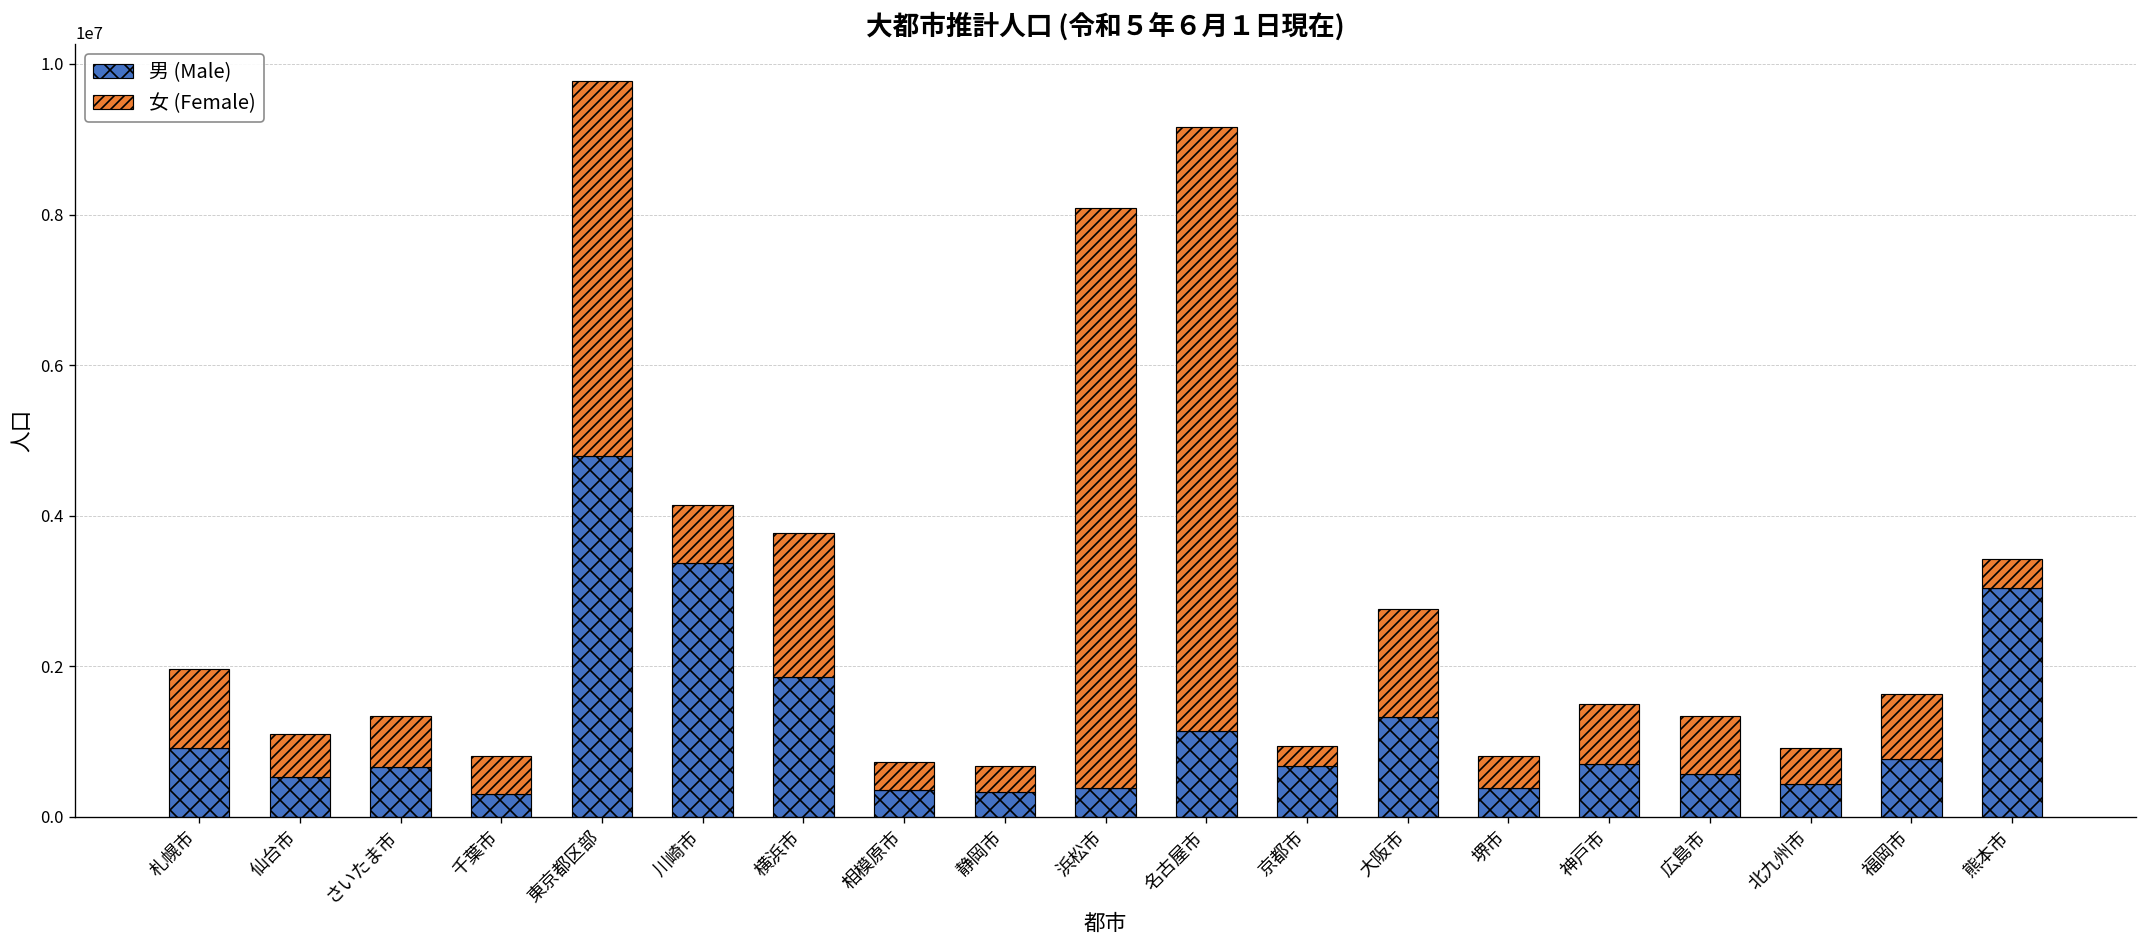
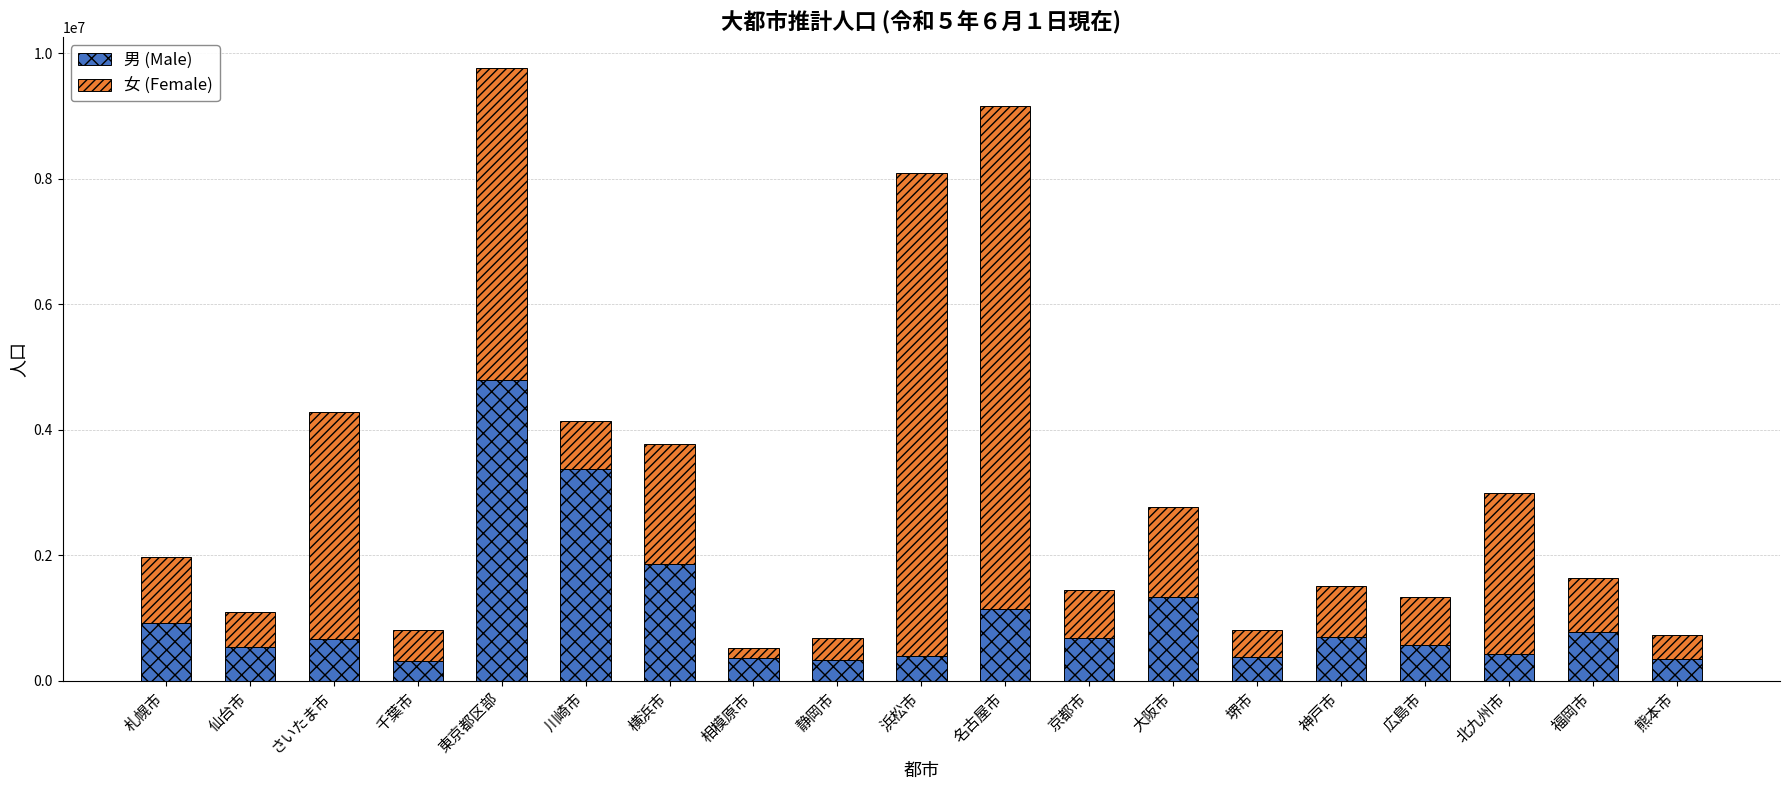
  {
    "男 (Male)": {
      "札幌市": 900000,
      "仙台市": 500000,
      "さいたま市": 700000,
      "千葉市": 300000,
      "東京都区部": 4800000,
      "川崎市": 3400000,
      "横浜市": 1900000,
      "相模原市": 400000,
      "静岡市": 300000,
      "浜松市": 400000,
      "名古屋市": 1100000,
      "京都市": 700000,
      "大阪市": 1300000,
      "堺市": 400000,
      "神戸市": 700000,
      "広島市": 600000,
      "北九州市": 400000,
      "福岡市": 800000,
-     "熊本市": 3000000
+     "熊本市": 300000
    },
    "女 (Female)": {
      "札幌市": 1100000,
      "仙台市": 600000,
-     "さいたま市": 700000,
+     "さいたま市": 3600000,
      "千葉市": 500000,
      "東京都区部": 5000000,
      "川崎市": 800000,
      "横浜市": 1900000,
-     "相模原市": 400000,
+     "相模原市": 200000,
      "静岡市": 300000,
      "浜松市": 7700000,
      "名古屋市": 8000000,
-     "京都市": 300000,
+     "京都市": 800000,
      "大阪市": 1400000,
      "堺市": 400000,
      "神戸市": 800000,
      "広島市": 800000,
-     "北九州市": 500000,
+     "北九州市": 2600000,
      "福岡市": 900000,
      "熊本市": 400000
    }
  }
